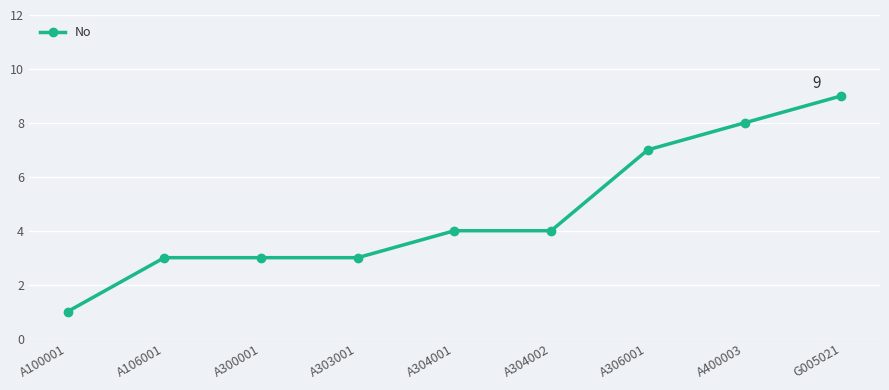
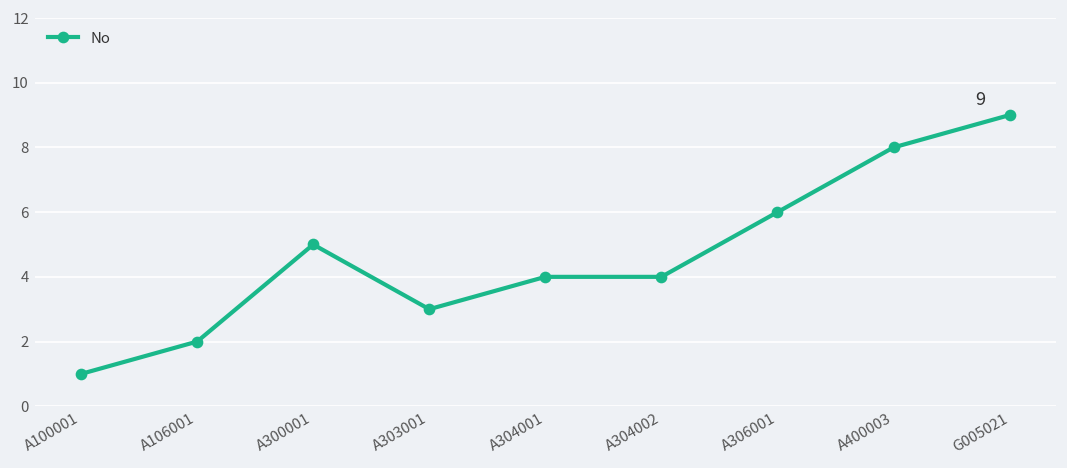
  {
    "A100001": 1,
-   "A106001": 3,
-   "A300001": 3,
+   "A106001": 2,
+   "A300001": 5,
    "A303001": 3,
    "A304001": 4,
    "A304002": 4,
-   "A306001": 7,
+   "A306001": 6,
    "A400003": 8
  }
